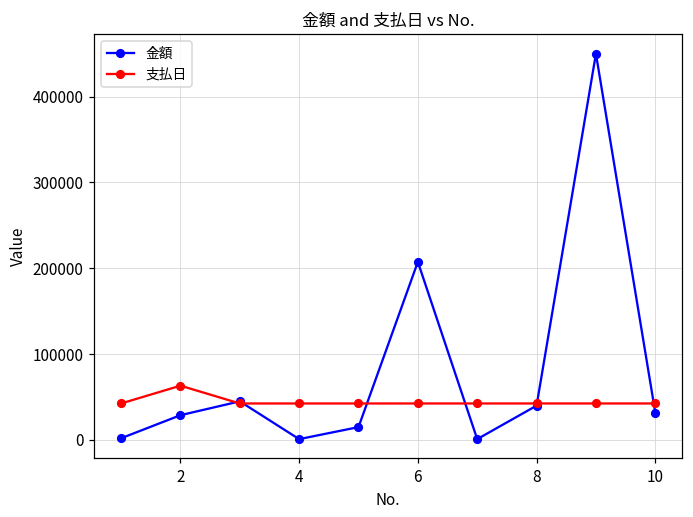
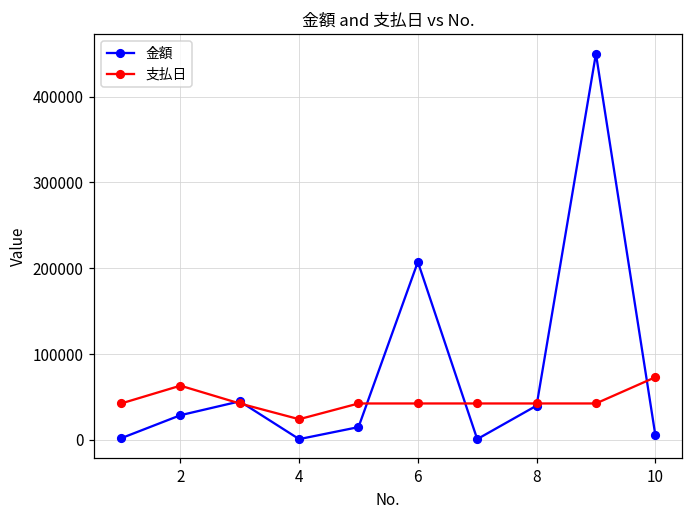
  {
    "金額": {
      "2": 30000,
      "4": 0,
      "6": 210000,
-     "10": 30000
+     "10": 10000
    },
    "支払日": {
      "2": 60000,
-     "4": 40000,
+     "4": 20000,
      "6": 40000,
-     "10": 40000
+     "10": 70000
    }
  }
